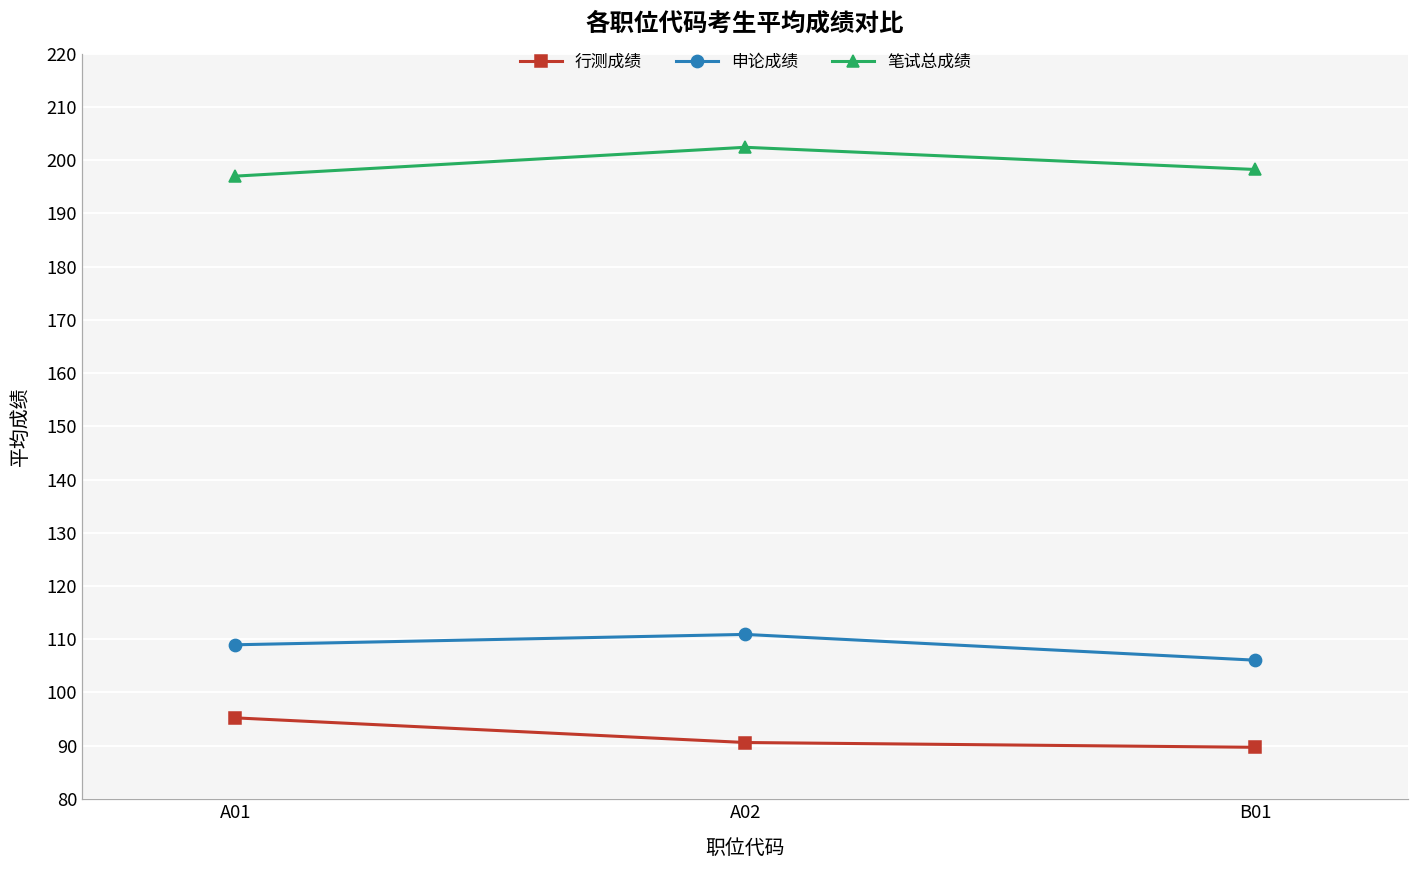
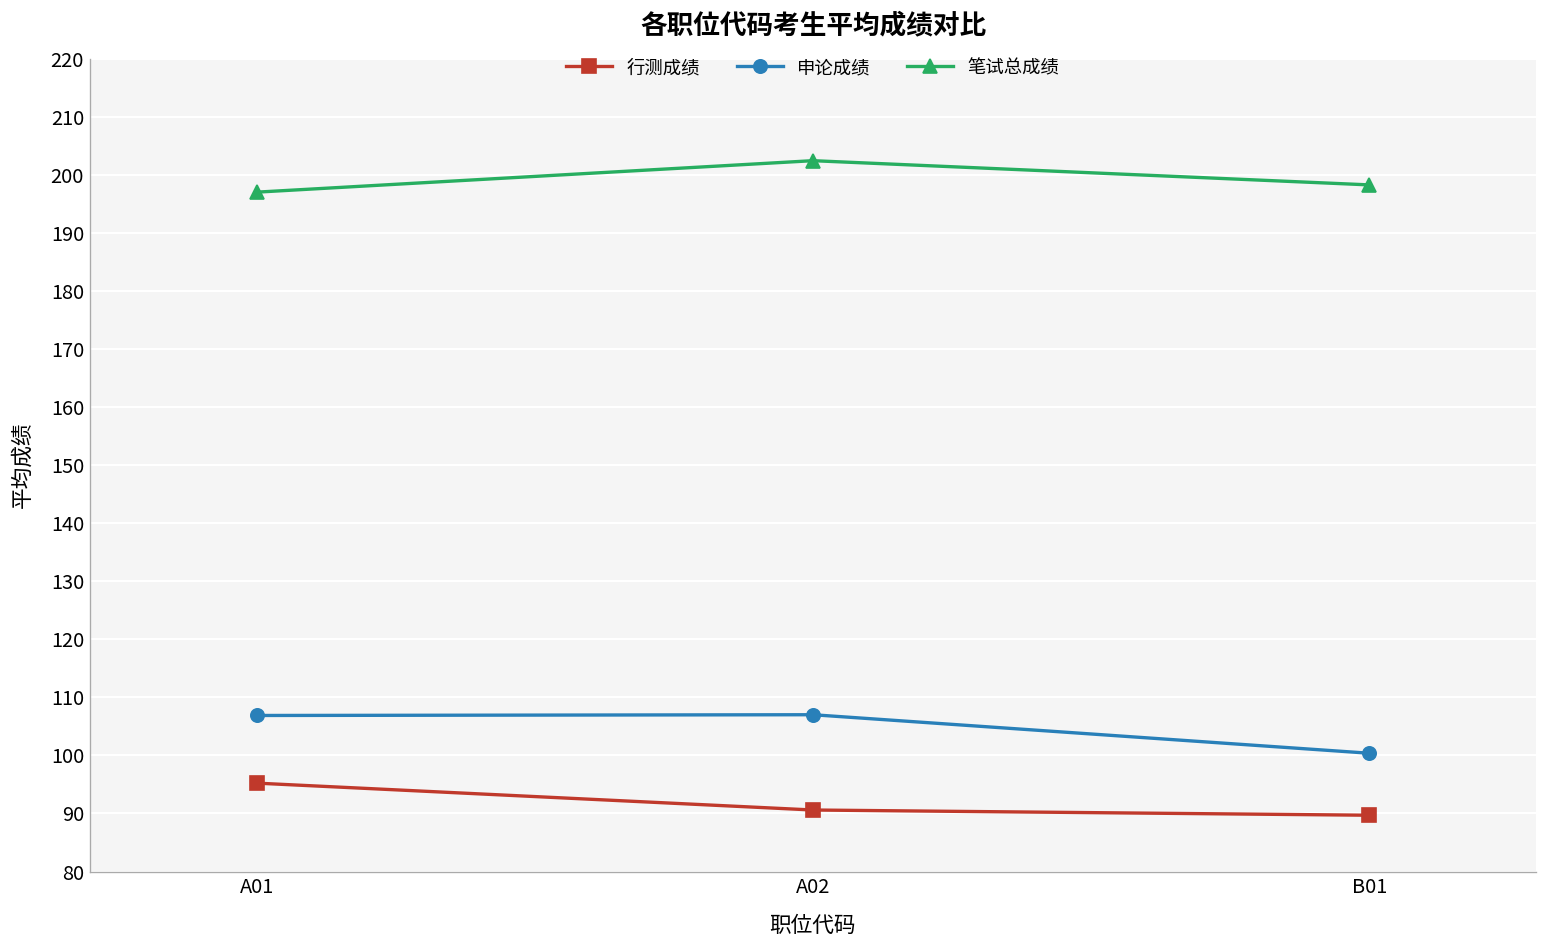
  {
    "行测成绩": {
      "A01": 95,
      "A02": 91,
      "B01": 90
    },
    "申论成绩": {
-     "A01": 109,
-     "A02": 111,
-     "B01": 106
+     "A01": 107,
+     "A02": 107,
+     "B01": 100
    },
    "笔试总成绩": {
      "A01": 197,
      "A02": 202,
      "B01": 198
    }
  }
